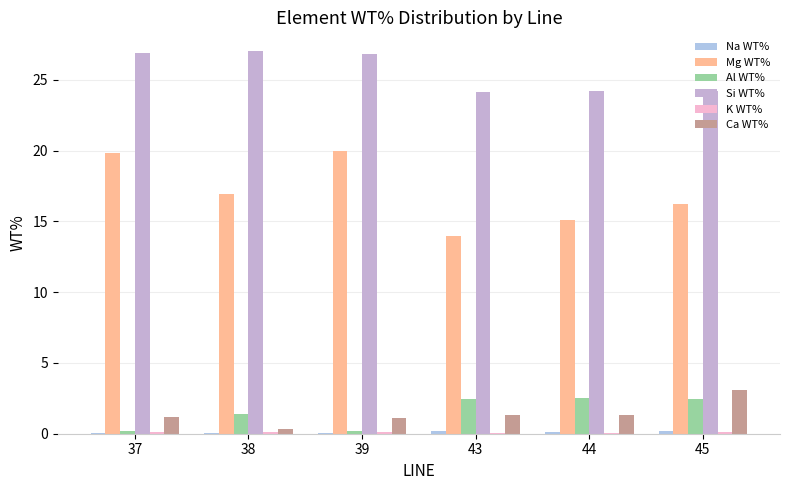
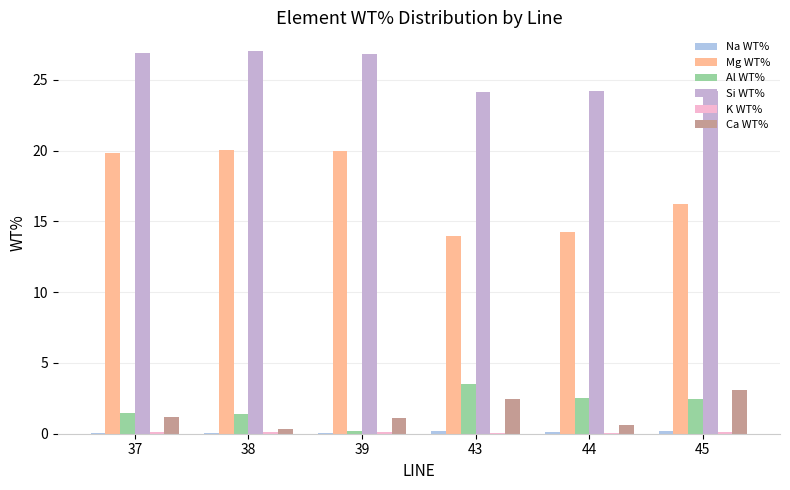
  {
    "Mg WT%": {
      "37": 19.8,
-     "38": 16.9,
+     "38": 20.1,
      "39": 20.0,
      "43": 14.0,
-     "44": 15.1,
+     "44": 14.3,
      "45": 16.2
    },
    "Al WT%": {
-     "37": 0.2,
+     "37": 1.5,
      "38": 1.4,
      "39": 0.2,
-     "43": 2.5,
+     "43": 3.5,
      "44": 2.5,
      "45": 2.5
    },
    "Ca WT%": {
      "37": 1.2,
      "38": 0.3,
      "39": 1.1,
-     "43": 1.3,
-     "44": 1.3,
+     "43": 2.5,
+     "44": 0.6,
      "45": 3.1
    }
  }
